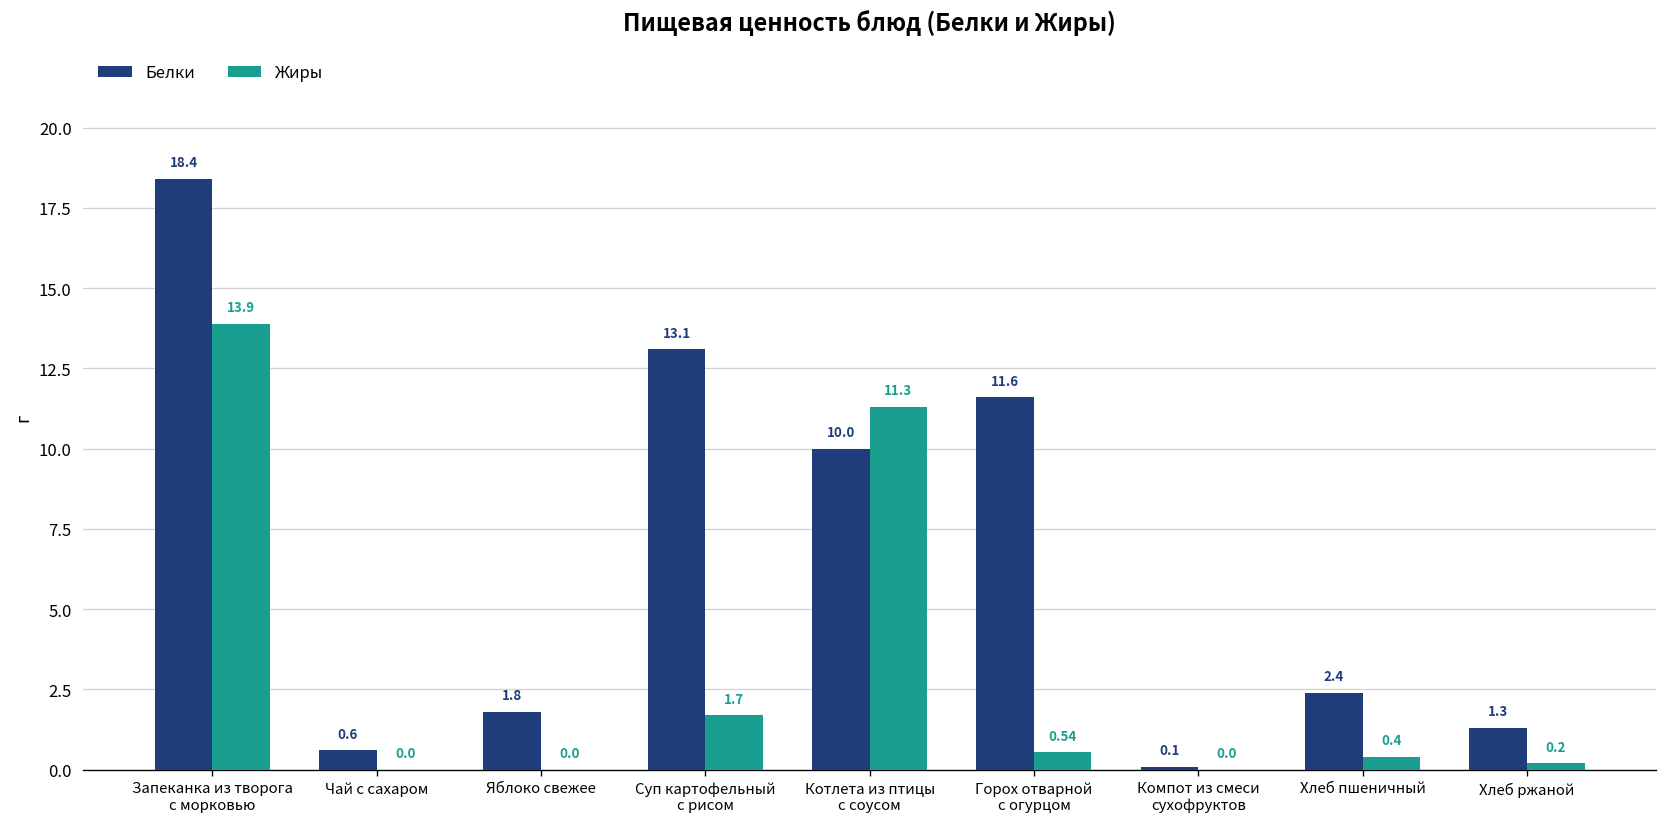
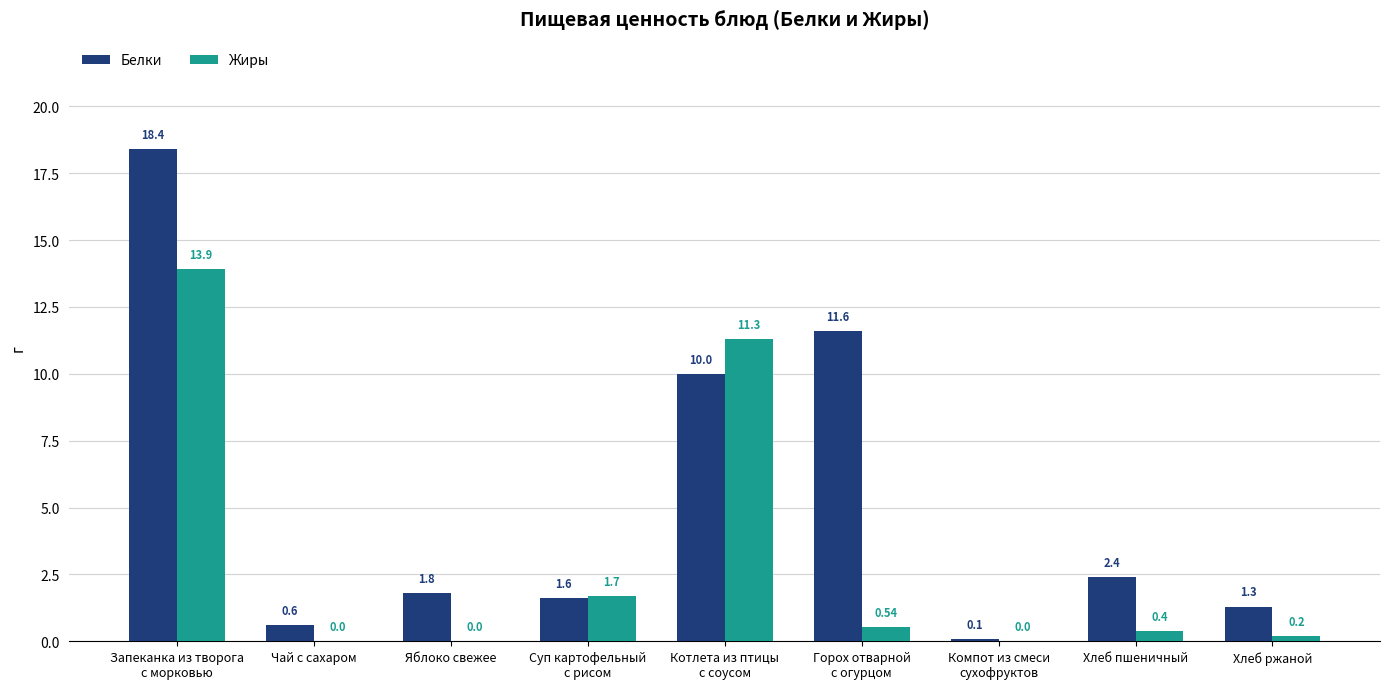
  {
    "Белки": {
      "Запеканка из творога с морковью": 18.4,
      "Чай с сахаром": 0.6,
      "Яблоко свежее": 1.8,
-     "Суп картофельный с рисом": 13.1,
+     "Суп картофельный с рисом": 1.6,
      "Котлета из птицы с соусом": 10.0,
      "Горох отварной с огурцом": 11.6,
      "Компот из смеси сухофруктов": 0.1,
      "Хлеб пшеничный": 2.4,
      "Хлеб ржаной": 1.3
    },
    "Жиры": {
      "Запеканка из творога с морковью": 13.9,
      "Чай с сахаром": 0.0,
      "Яблоко свежее": 0.0,
      "Суп картофельный с рисом": 1.7,
      "Котлета из птицы с соусом": 11.3,
      "Горох отварной с огурцом": 0.54,
      "Компот из смеси сухофруктов": 0.0,
      "Хлеб пшеничный": 0.4,
      "Хлеб ржаной": 0.2
    }
  }
